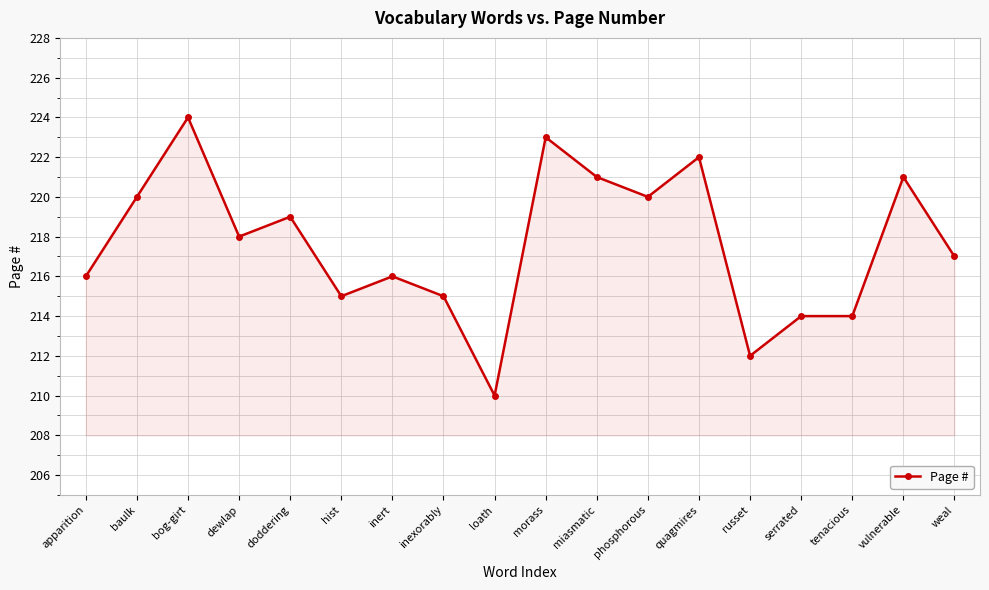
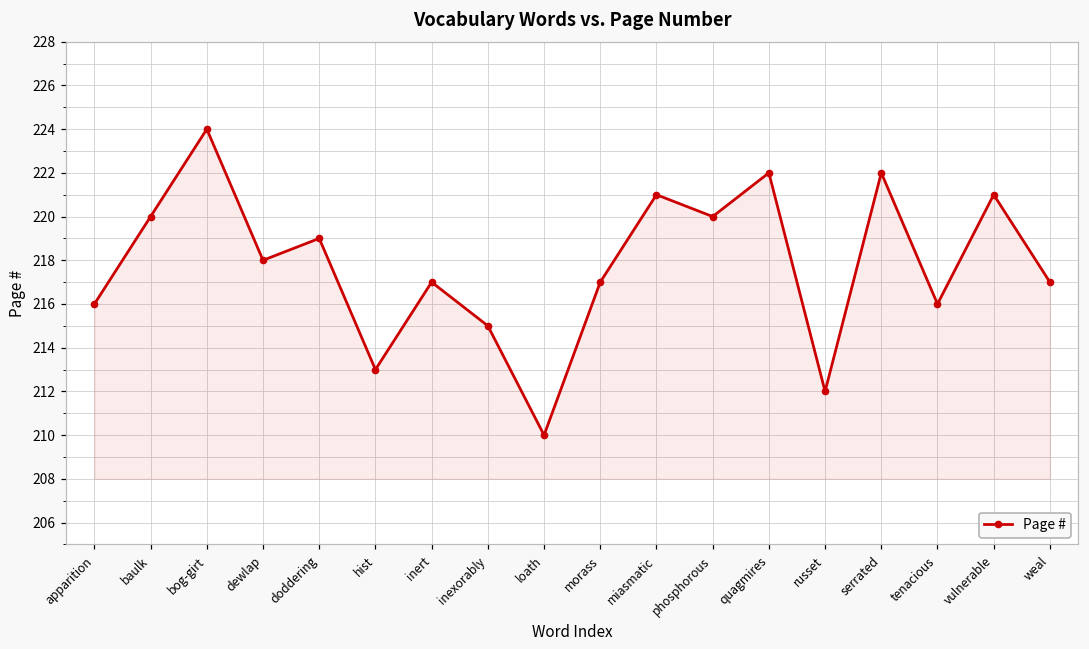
  {
    "apparition": 216,
    "baulk": 220,
    "bog-girt": 224,
    "dewlap": 218,
    "doddering": 219,
-   "hist": 215,
-   "inert": 216,
+   "hist": 213,
+   "inert": 217,
    "inexorably": 215,
    "loath": 210,
-   "morass": 223,
+   "morass": 217,
    "miasmatic": 221,
    "phosphorous": 220,
    "quagmires": 222,
    "russet": 212,
-   "serrated": 214,
-   "tenacious": 214,
+   "serrated": 222,
+   "tenacious": 216,
    "vulnerable": 221,
    "weal": 217
  }
